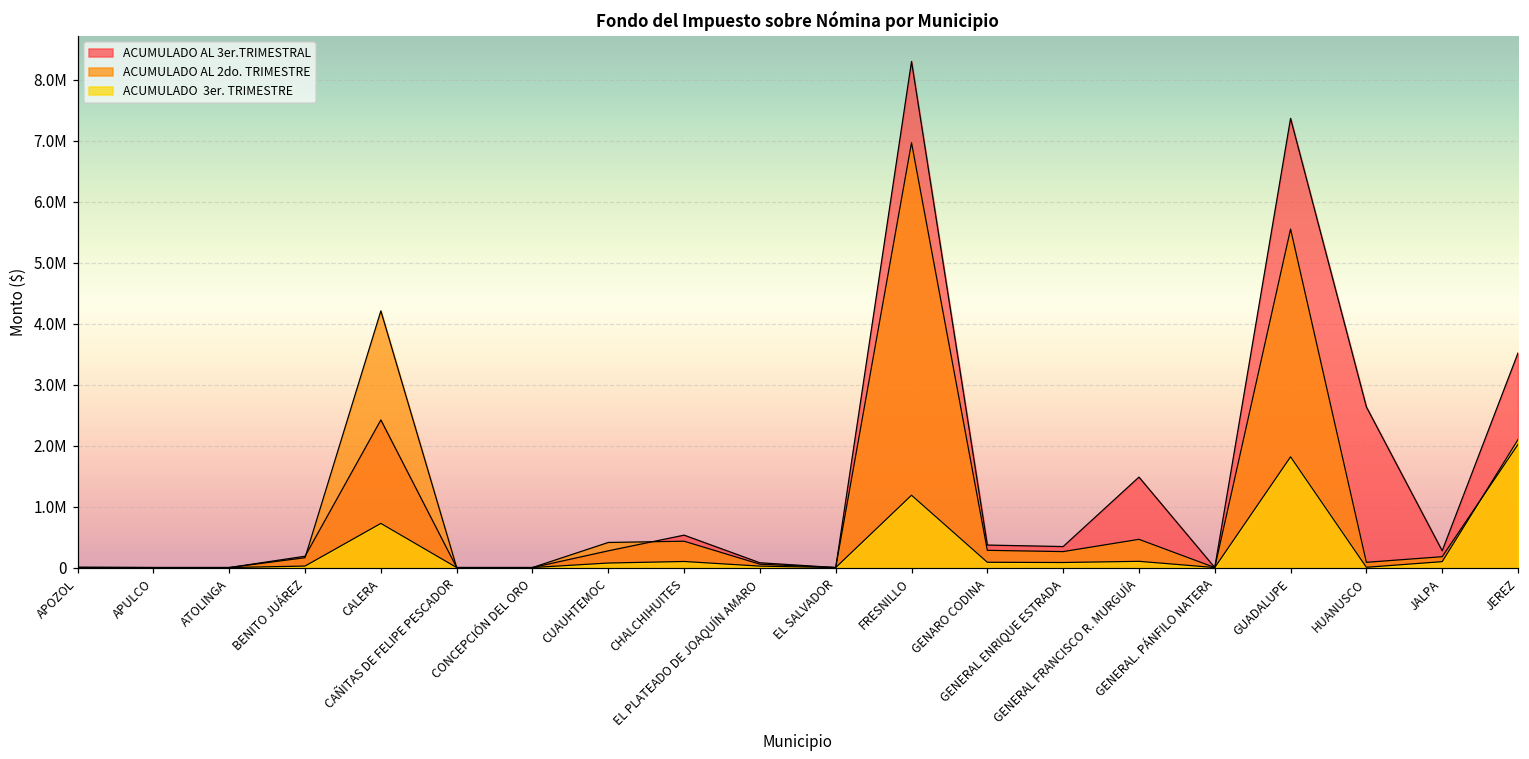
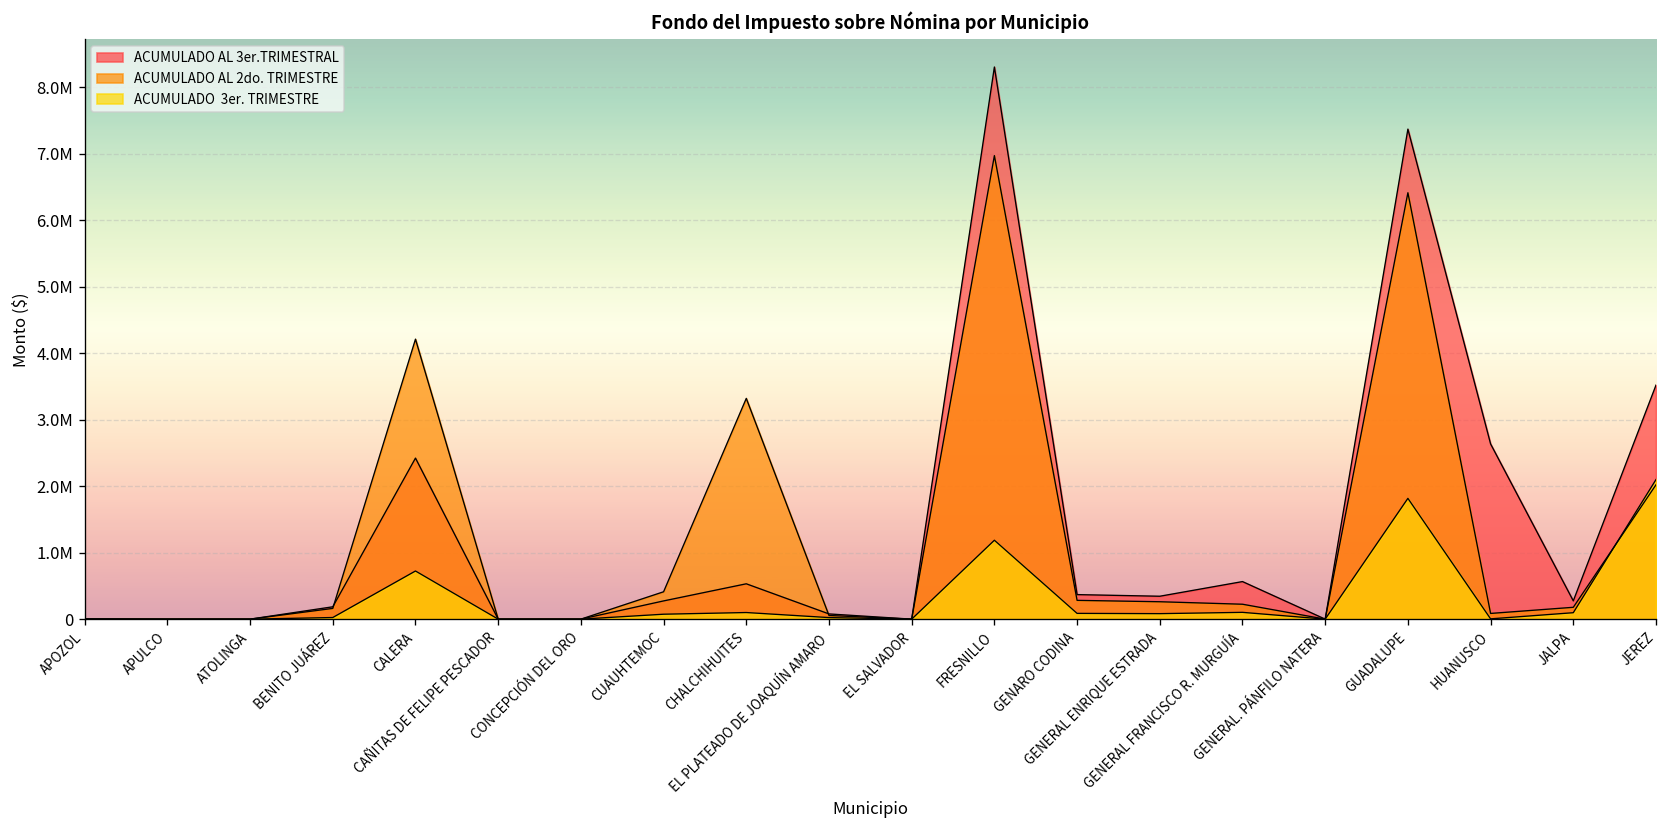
  {
    "ACUMULADO AL 3er.TRIMESTRAL": {
      "CALERA": 2400000,
      "CUAUHTEMOC": 300000,
      "CHALCHIHUITES": 500000,
      "FRESNILLO": 8300000,
      "GENARO CODINA": 400000,
      "GENERAL ENRIQUE ESTRADA": 300000,
-     "GENERAL FRANCISCO R. MURGUÍA": 1500000,
+     "GENERAL FRANCISCO R. MURGUÍA": 600000,
      "GUADALUPE": 7400000,
      "HUANUSCO": 2600000,
      "JALPA": 300000,
      "JEREZ": 3500000
    },
    "ACUMULADO AL 2do. TRIMESTRE": {
      "CALERA": 4200000,
      "CUAUHTEMOC": 400000,
-     "CHALCHIHUITES": 400000,
+     "CHALCHIHUITES": 3300000,
      "FRESNILLO": 7000000,
      "GENARO CODINA": 300000,
      "GENERAL ENRIQUE ESTRADA": 300000,
-     "GENERAL FRANCISCO R. MURGUÍA": 500000,
-     "GUADALUPE": 5600000,
+     "GENERAL FRANCISCO R. MURGUÍA": 200000,
+     "GUADALUPE": 6400000,
      "HUANUSCO": 100000,
      "JALPA": 200000,
      "JEREZ": 2000000
    },
    "ACUMULADO 3er. TRIMESTRE": {
      "BENITO JUÁREZ": 0,
      "CALERA": 700000,
      "CUAUHTEMOC": 100000,
      "CHALCHIHUITES": 100000,
      "FRESNILLO": 1200000,
      "GENARO CODINA": 100000,
      "GENERAL ENRIQUE ESTRADA": 100000,
      "GENERAL FRANCISCO R. MURGUÍA": 100000,
      "GUADALUPE": 1800000,
      "HUANUSCO": 0,
      "JALPA": 100000,
      "JEREZ": 2100000
    }
  }
